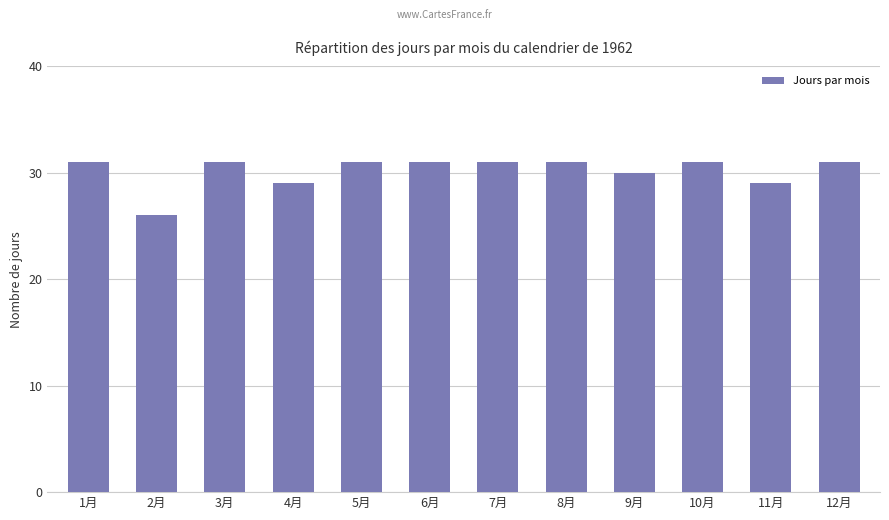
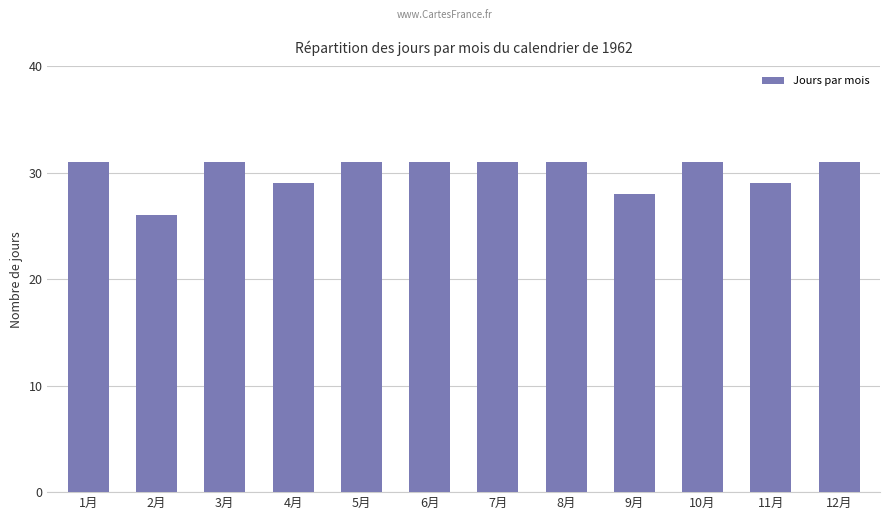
  {
    "1月": 31,
    "2月": 26,
    "3月": 31,
    "4月": 29,
    "5月": 31,
    "6月": 31,
    "7月": 31,
    "8月": 31,
-   "9月": 30,
+   "9月": 28,
    "10月": 31,
    "11月": 29,
    "12月": 31
  }
